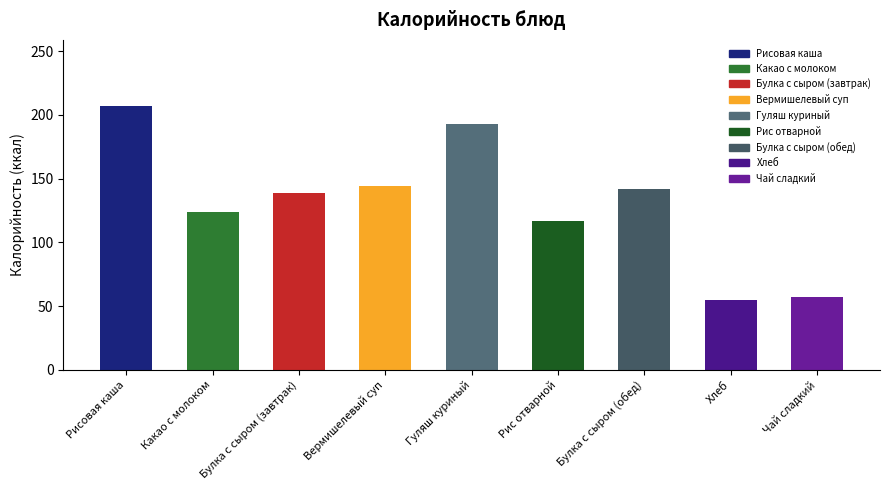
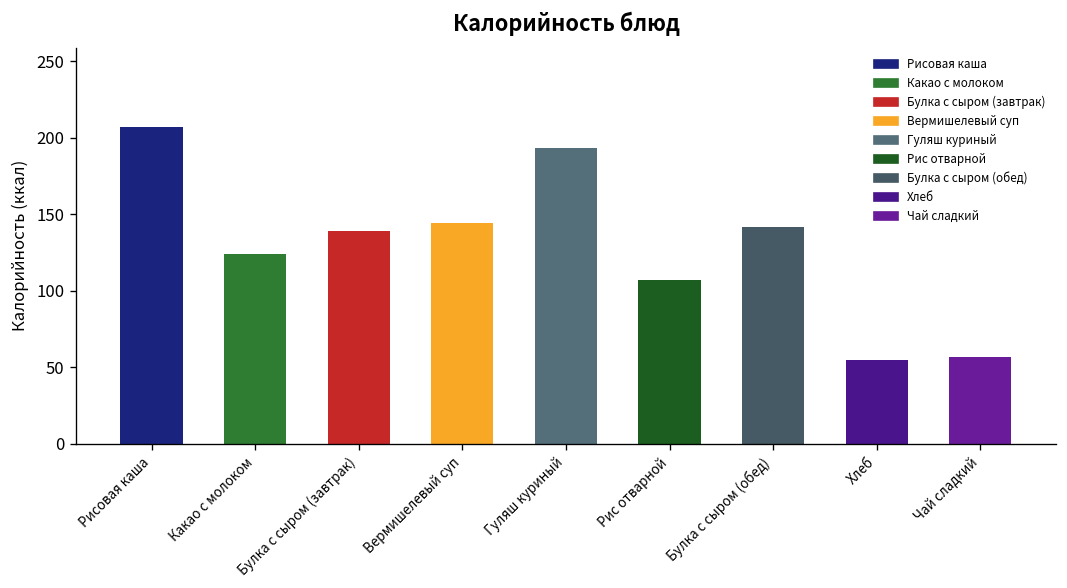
  {
    "Рисовая каша": 207,
    "Какао с молоком": 124,
    "Булка с сыром (завтрак)": 139,
    "Вермишелевый суп": 144,
    "Гуляш куриный": 193,
-   "Рис отварной": 117,
+   "Рис отварной": 107,
    "Булка с сыром (обед)": 142,
    "Хлеб": 55,
    "Чай сладкий": 57
  }
